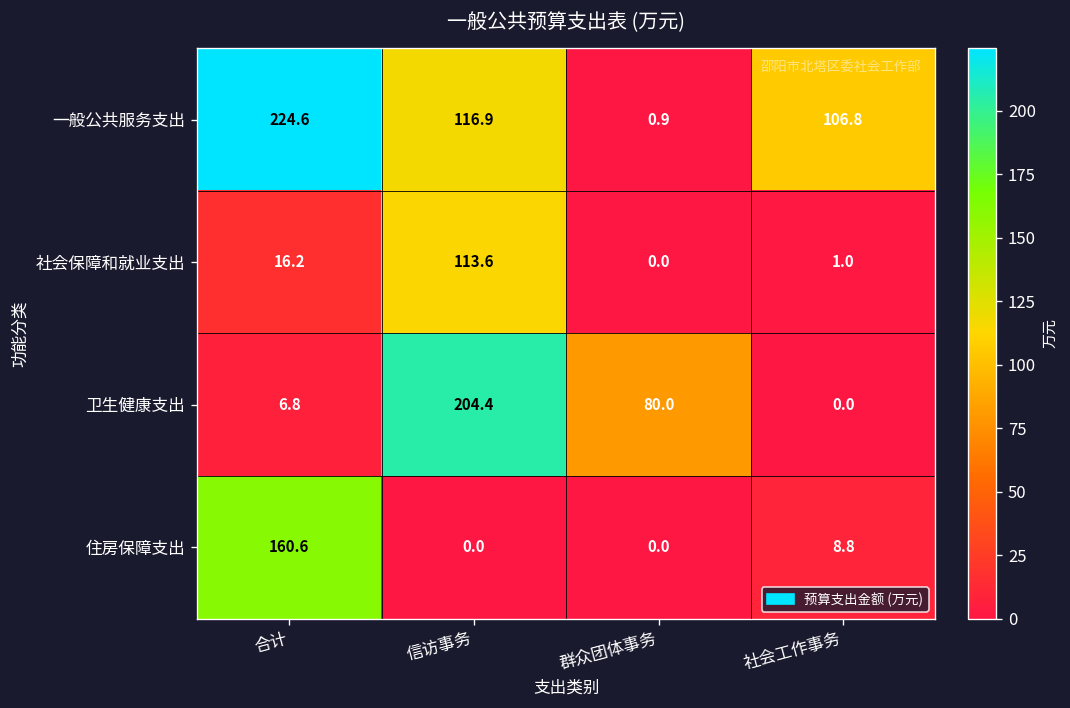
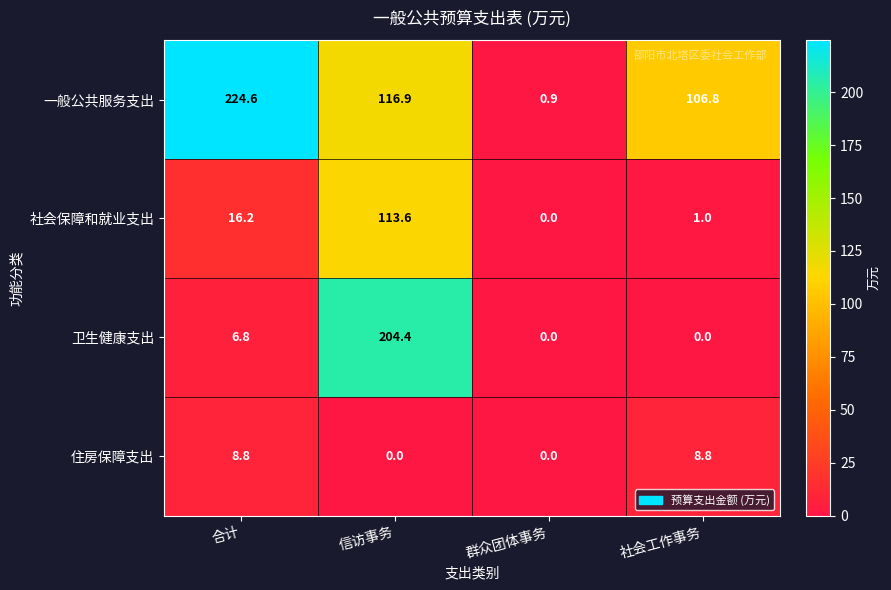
  {
    "一般公共服务支出": {
      "合计": 224.6,
      "信访事务": 116.9,
      "群众团体事务": 0.9
    },
    "社会保障和就业支出": {
      "合计": 16.2,
      "信访事务": 113.6,
      "群众团体事务": 0.0,
      "社会工作事务": 1.0
    },
    "卫生健康支出": {
      "合计": 6.8,
      "信访事务": 204.4,
-     "群众团体事务": 80.0,
+     "群众团体事务": 0.0,
      "社会工作事务": 0.0
    },
    "住房保障支出": {
-     "合计": 160.6,
+     "合计": 8.8,
      "信访事务": 0.0,
      "群众团体事务": 0.0,
      "社会工作事务": 8.8
    }
  }
